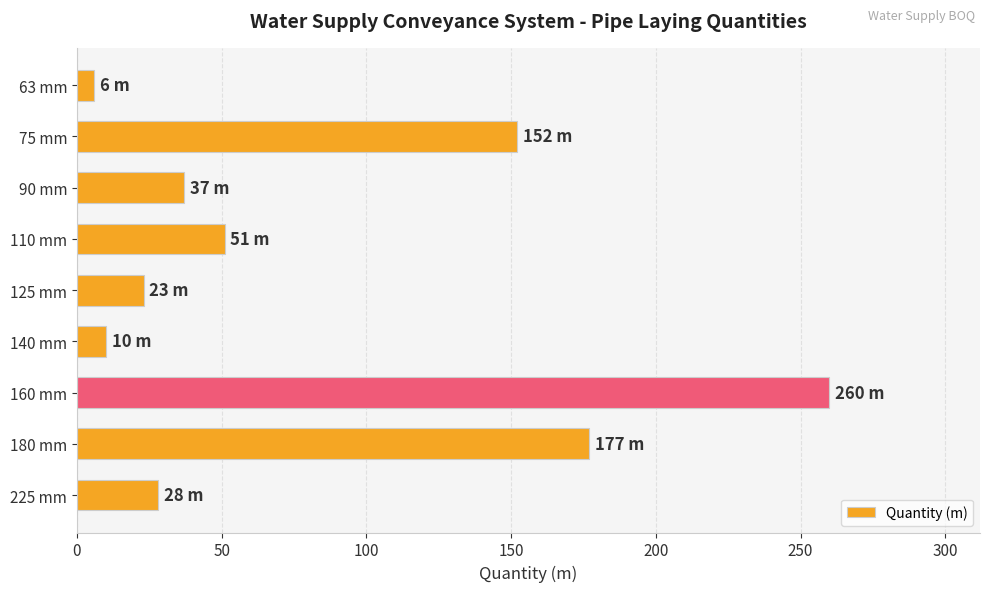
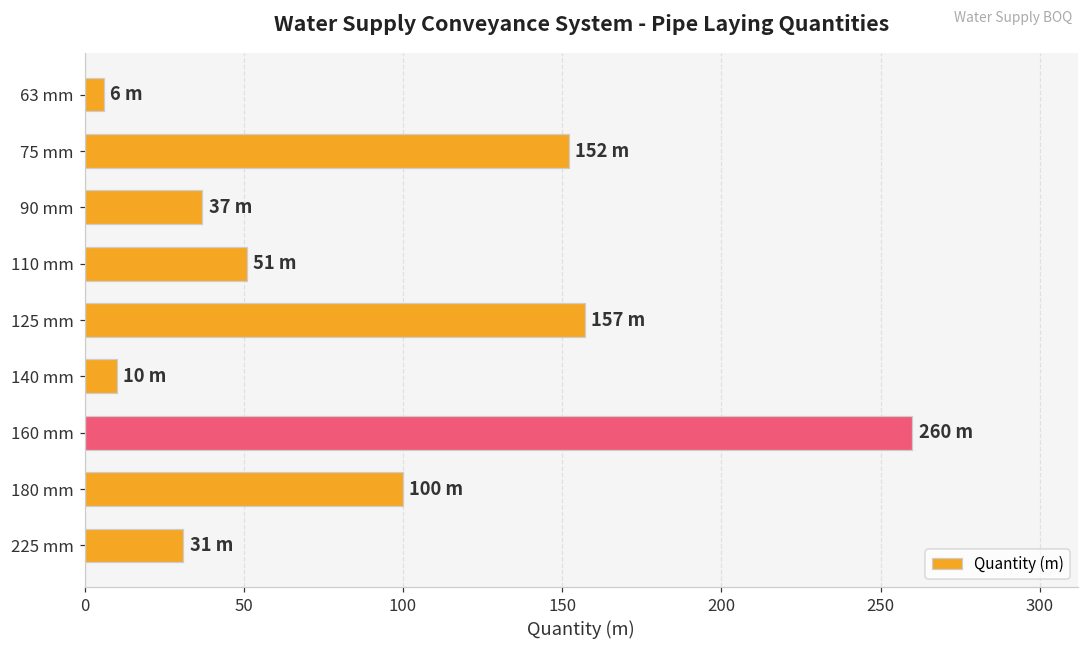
  {
    "63 mm": 6,
    "75 mm": 152,
    "90 mm": 37,
    "110 mm": 51,
-   "125 mm": 23,
+   "125 mm": 157,
    "140 mm": 10,
    "160 mm": 260,
-   "180 mm": 177,
-   "225 mm": 28
+   "180 mm": 100,
+   "225 mm": 31
  }
